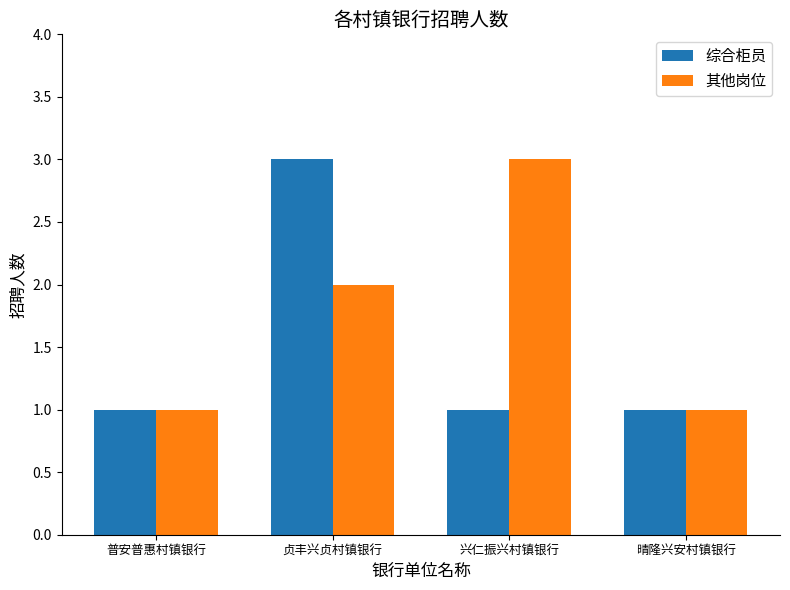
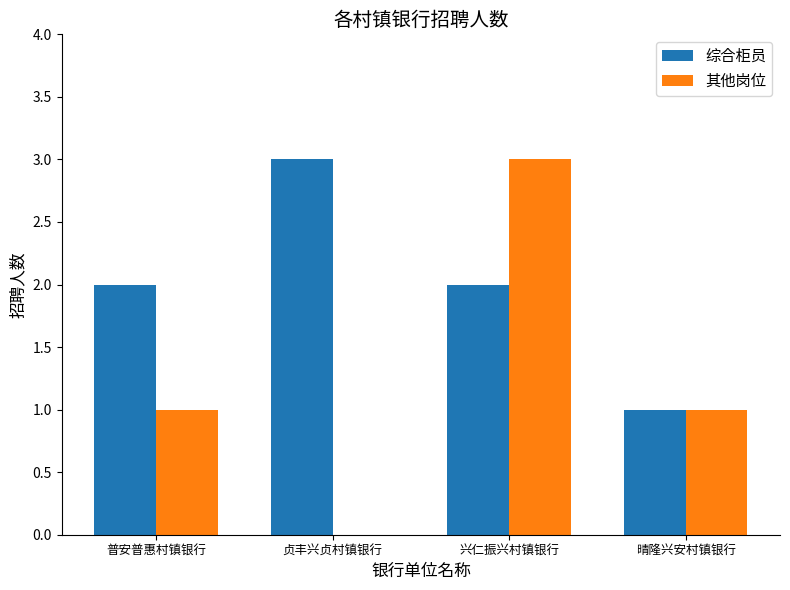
  {
    "综合柜员": {
-     "普安普惠村镇银行": 1,
+     "普安普惠村镇银行": 2,
      "贞丰兴贞村镇银行": 3,
-     "兴仁振兴村镇银行": 1,
+     "兴仁振兴村镇银行": 2,
      "晴隆兴安村镇银行": 1
    },
    "其他岗位": {
      "普安普惠村镇银行": 1,
-     "贞丰兴贞村镇银行": 2,
+     "贞丰兴贞村镇银行": 0,
      "兴仁振兴村镇银行": 3,
      "晴隆兴安村镇银行": 1
    }
  }
